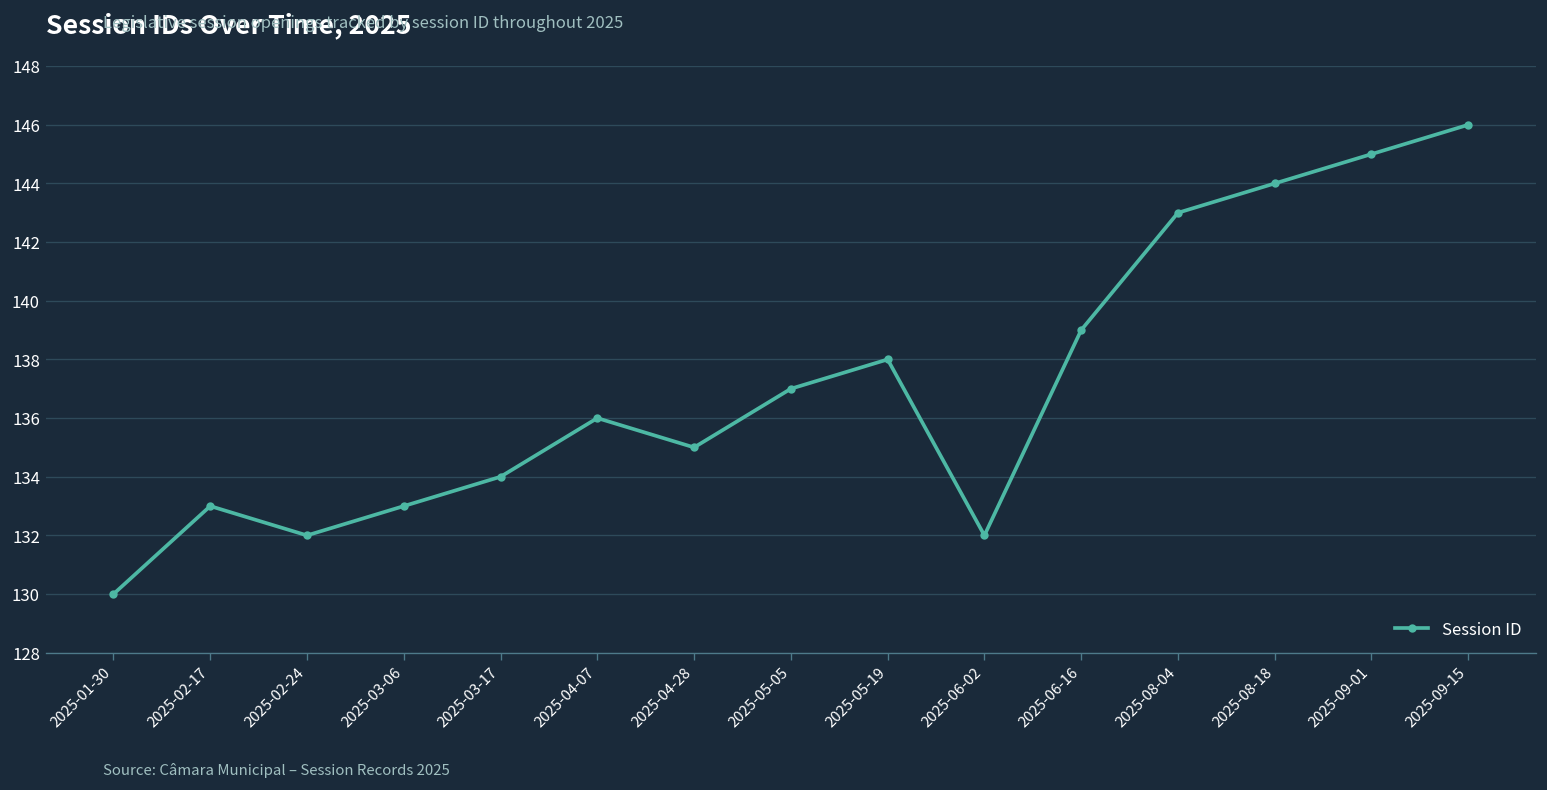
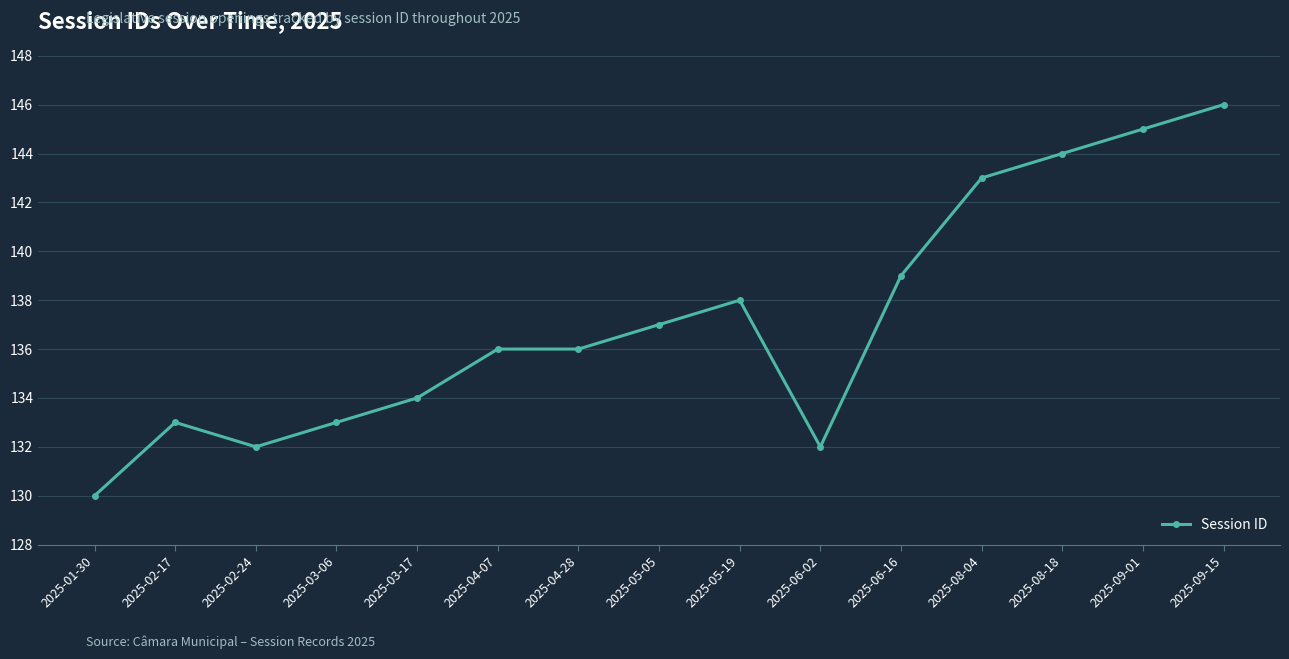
  {
    "2025-01-30": 130,
    "2025-02-17": 133,
    "2025-02-24": 132,
    "2025-03-06": 133,
    "2025-03-17": 134,
    "2025-04-07": 136,
-   "2025-04-28": 135,
+   "2025-04-28": 136,
    "2025-05-05": 137,
    "2025-05-19": 138,
    "2025-06-02": 132,
    "2025-06-16": 139,
    "2025-08-04": 143,
    "2025-08-18": 144,
    "2025-09-01": 145,
    "2025-09-15": 146
  }
